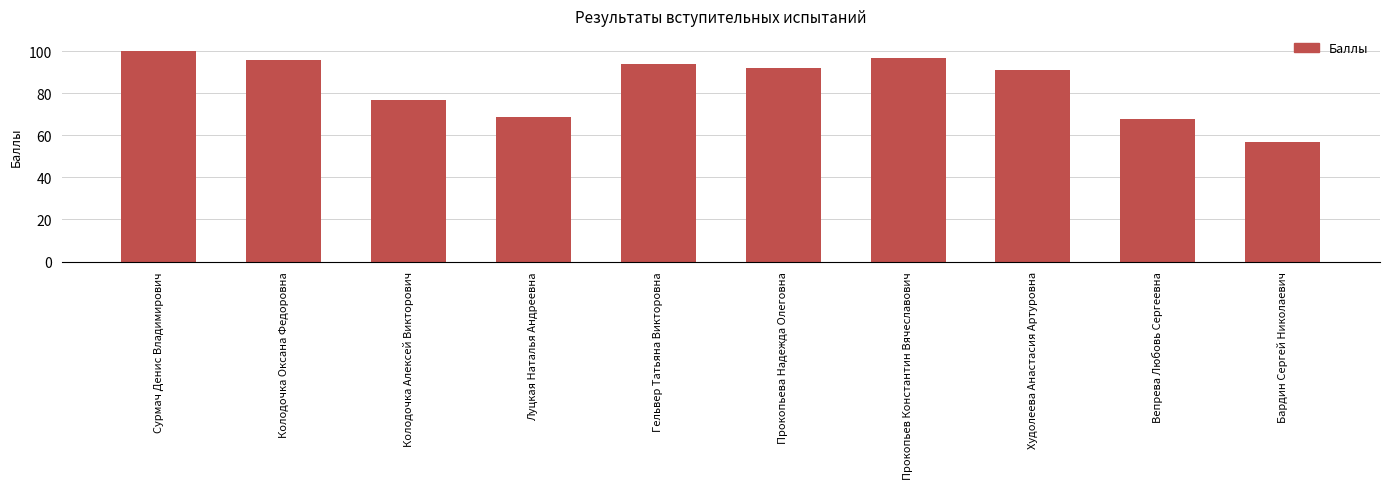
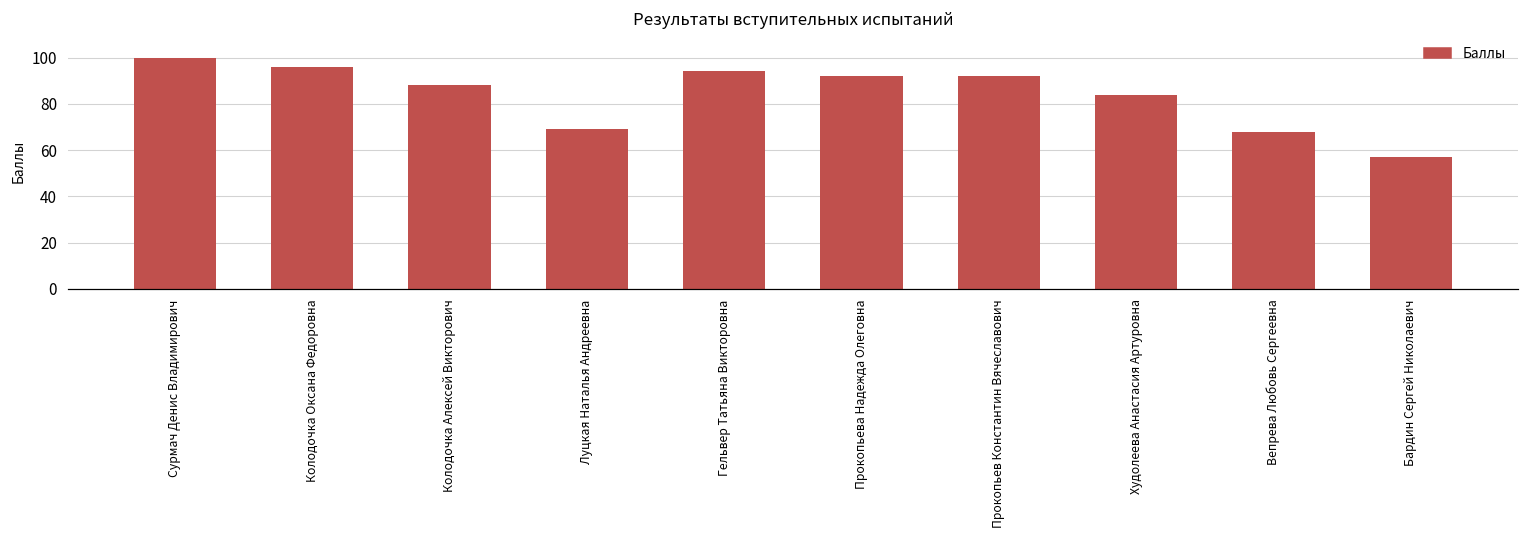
  {
    "Сурмач Денис Владимирович": 100,
    "Колодочка Оксана Федоровна": 96,
-   "Колодочка Алексей Викторович": 77,
+   "Колодочка Алексей Викторович": 88,
    "Луцкая Наталья Андреевна": 69,
    "Гельвер Татьяна Викторовна": 94,
    "Прокопьева Надежда Олеговна": 92,
-   "Прокопьев Константин Вячеславович": 97,
-   "Худолеева Анастасия Артуровна": 91,
+   "Прокопьев Константин Вячеславович": 92,
+   "Худолеева Анастасия Артуровна": 84,
    "Вепрева Любовь Сергеевна": 68,
    "Бардин Сергей Николаевич": 57
  }
